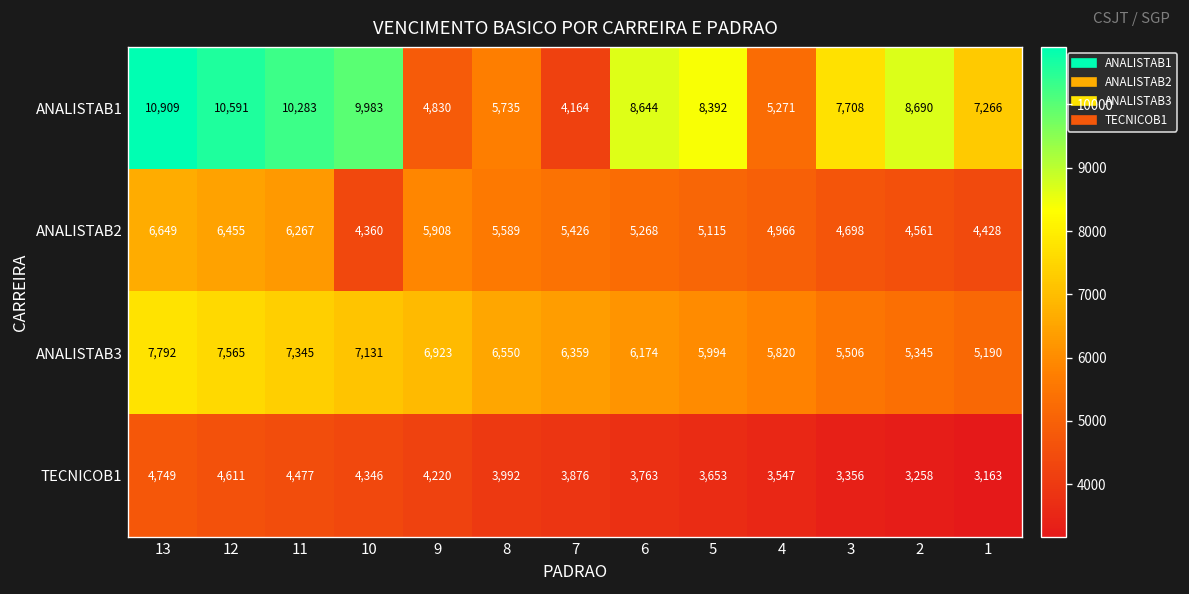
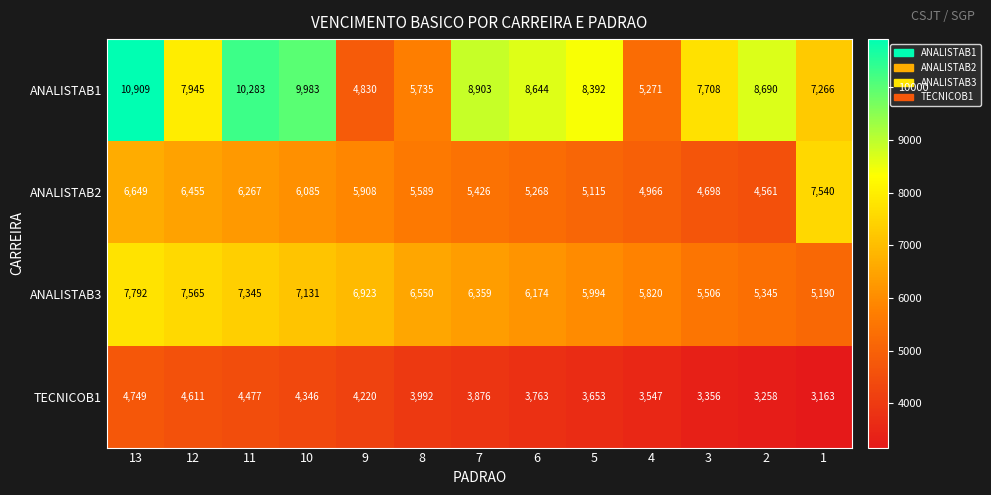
  {
    "ANALISTAB1": {
      "13": "10,909",
-     "12": "10,591",
+     "12": "7,945",
      "11": "10,283",
      "10": "9,983",
      "9": "4,830",
      "8": "5,735",
-     "7": "4,164",
+     "7": "8,903",
      "6": "8,644",
      "5": "8,392",
      "4": "5,271",
      "3": "7,708",
      "2": "8,690",
      "1": "7,266"
    },
    "ANALISTAB2": {
      "13": "6,649",
      "12": "6,455",
      "11": "6,267",
-     "10": "4,360",
+     "10": "6,085",
      "9": "5,908",
      "8": "5,589",
      "7": "5,426",
      "6": "5,268",
      "5": "5,115",
      "4": "4,966",
      "3": "4,698",
      "2": "4,561",
-     "1": "4,428"
+     "1": "7,540"
    },
    "ANALISTAB3": {
      "13": "7,792",
      "12": "7,565",
      "11": "7,345",
      "10": "7,131",
      "9": "6,923",
      "8": "6,550",
      "7": "6,359",
      "6": "6,174",
      "5": "5,994",
      "4": "5,820",
      "3": "5,506",
      "2": "5,345",
      "1": "5,190"
    },
    "TECNICOB1": {
      "13": "4,749",
      "12": "4,611",
      "11": "4,477",
      "10": "4,346",
      "9": "4,220",
      "8": "3,992",
      "7": "3,876",
      "6": "3,763",
      "5": "3,653",
      "4": "3,547",
      "3": "3,356",
      "2": "3,258",
      "1": "3,163"
    }
  }
